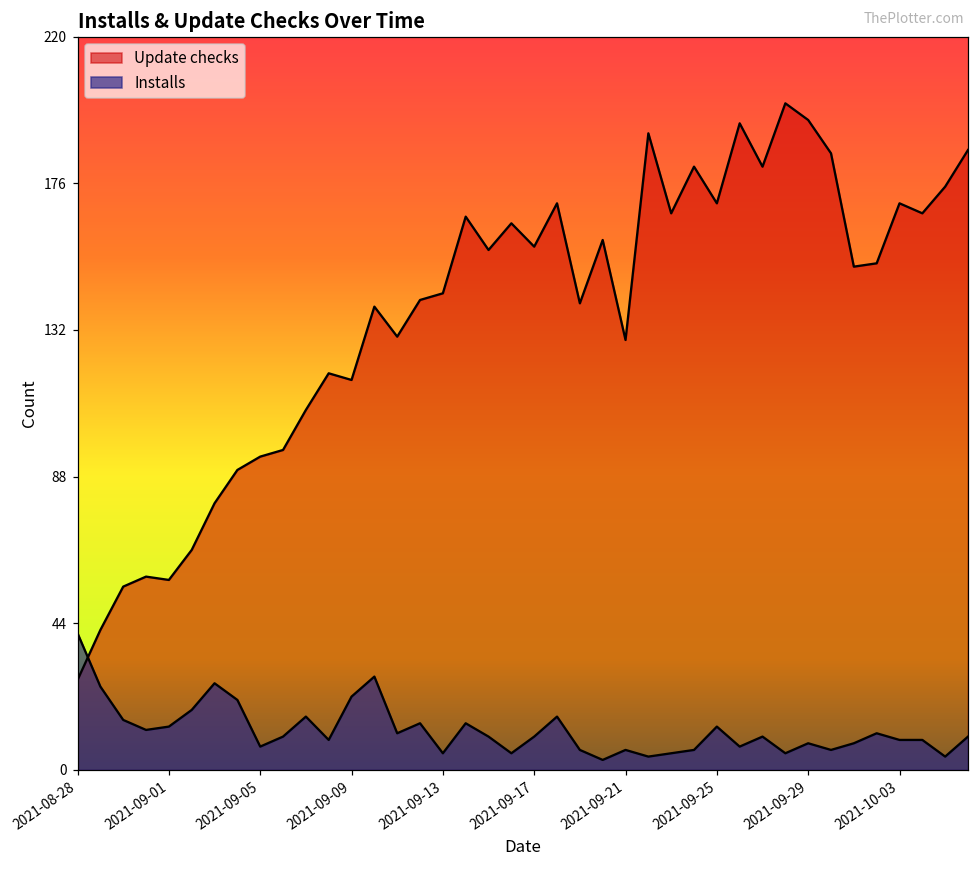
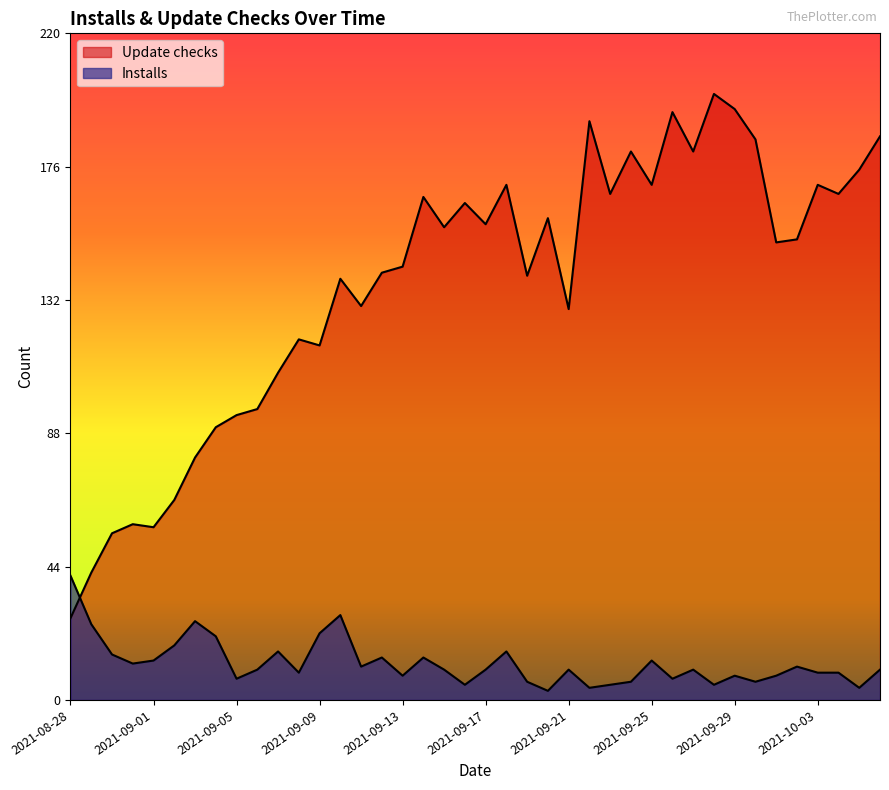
  {
    "Update checks": {
      "2021-08-28": 27,
      "2021-09-01": 57,
      "2021-09-05": 94,
      "2021-09-09": 117,
      "2021-09-13": 143,
      "2021-09-17": 157,
      "2021-09-21": 129,
      "2021-09-25": 170,
      "2021-09-29": 195,
      "2021-10-03": 170
    },
    "Installs": {
      "2021-08-28": 41,
      "2021-09-01": 13,
      "2021-09-05": 7,
      "2021-09-09": 22,
-     "2021-09-13": 5,
+     "2021-09-13": 8,
      "2021-09-17": 10,
-     "2021-09-21": 6,
+     "2021-09-21": 10,
      "2021-09-25": 13,
      "2021-09-29": 8,
      "2021-10-03": 9
    }
  }
